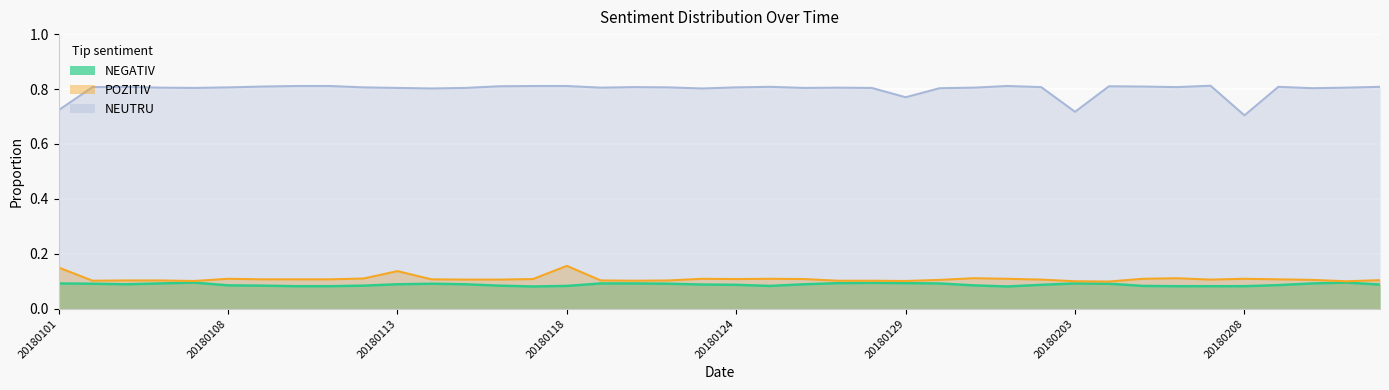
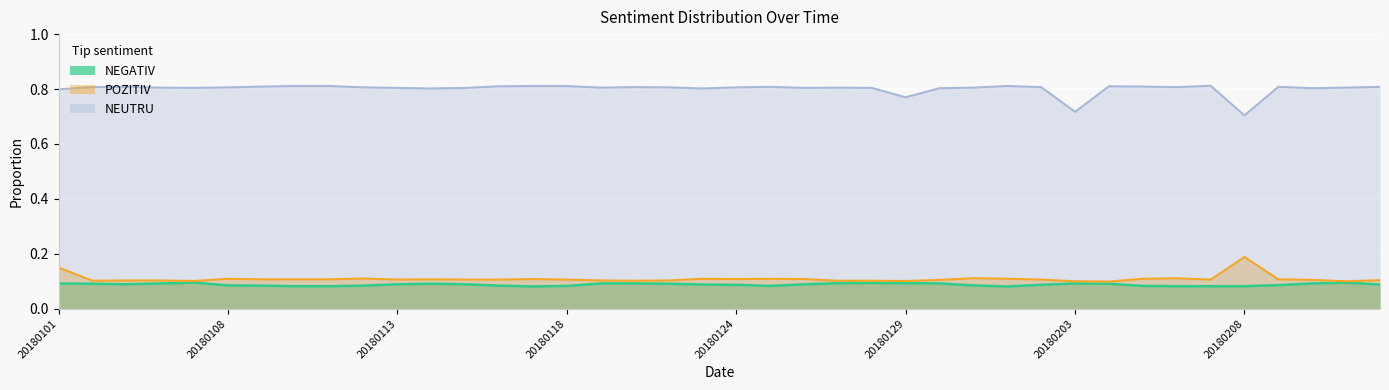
  {
    "NEGATIV": {
      "20180101": 0.09,
      "20180108": 0.09,
      "20180113": 0.09,
      "20180118": 0.08,
      "20180124": 0.09,
      "20180208": 0.08
    },
    "POZITIV": {
      "20180101": 0.15,
      "20180108": 0.11,
-     "20180113": 0.14,
-     "20180118": 0.16,
+     "20180113": 0.11,
+     "20180118": 0.11,
      "20180124": 0.11,
-     "20180208": 0.11
+     "20180208": 0.19
    },
    "NEUTRU": {
-     "20180101": 0.72,
+     "20180101": 0.80,
      "20180108": 0.81,
      "20180113": 0.80,
      "20180118": 0.81,
      "20180124": 0.81,
      "20180129": 0.77,
      "20180203": 0.72,
      "20180208": 0.70
    }
  }
